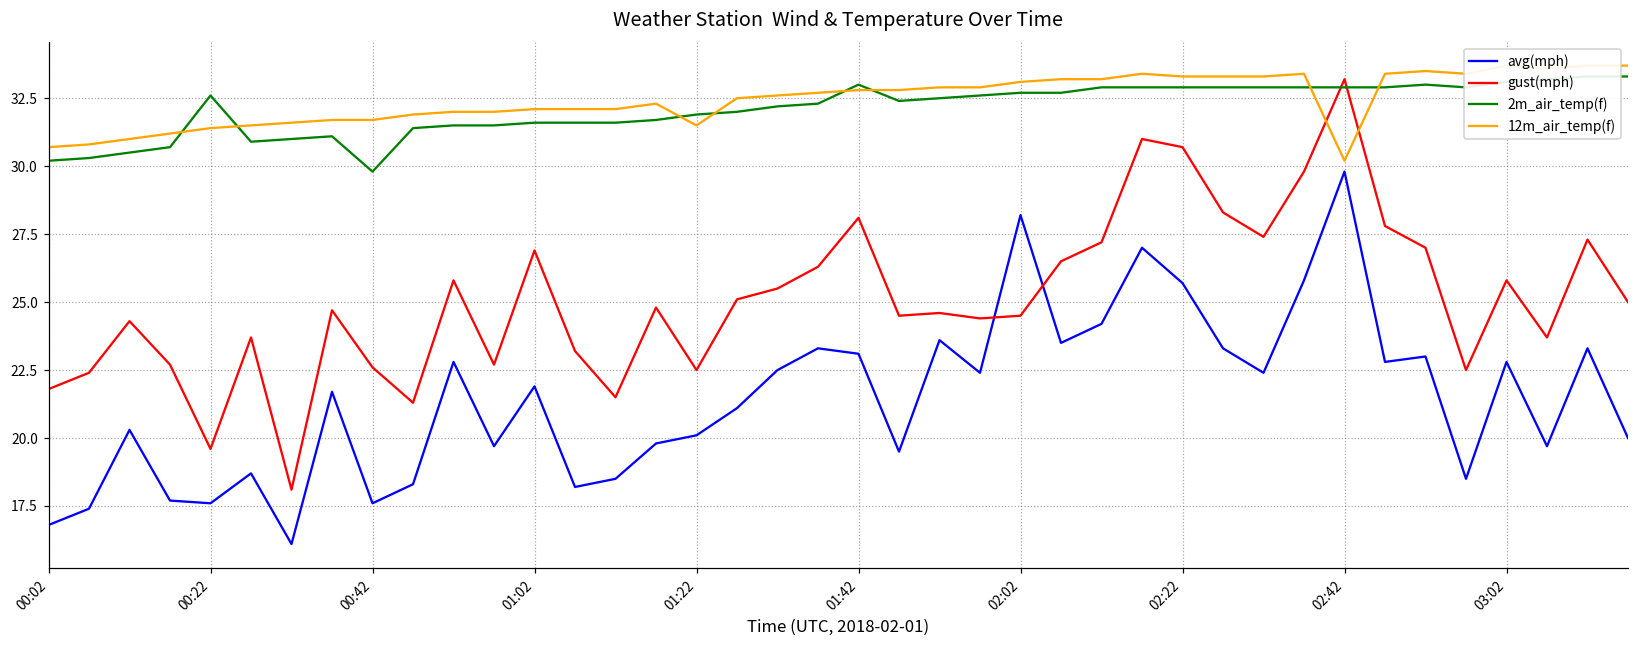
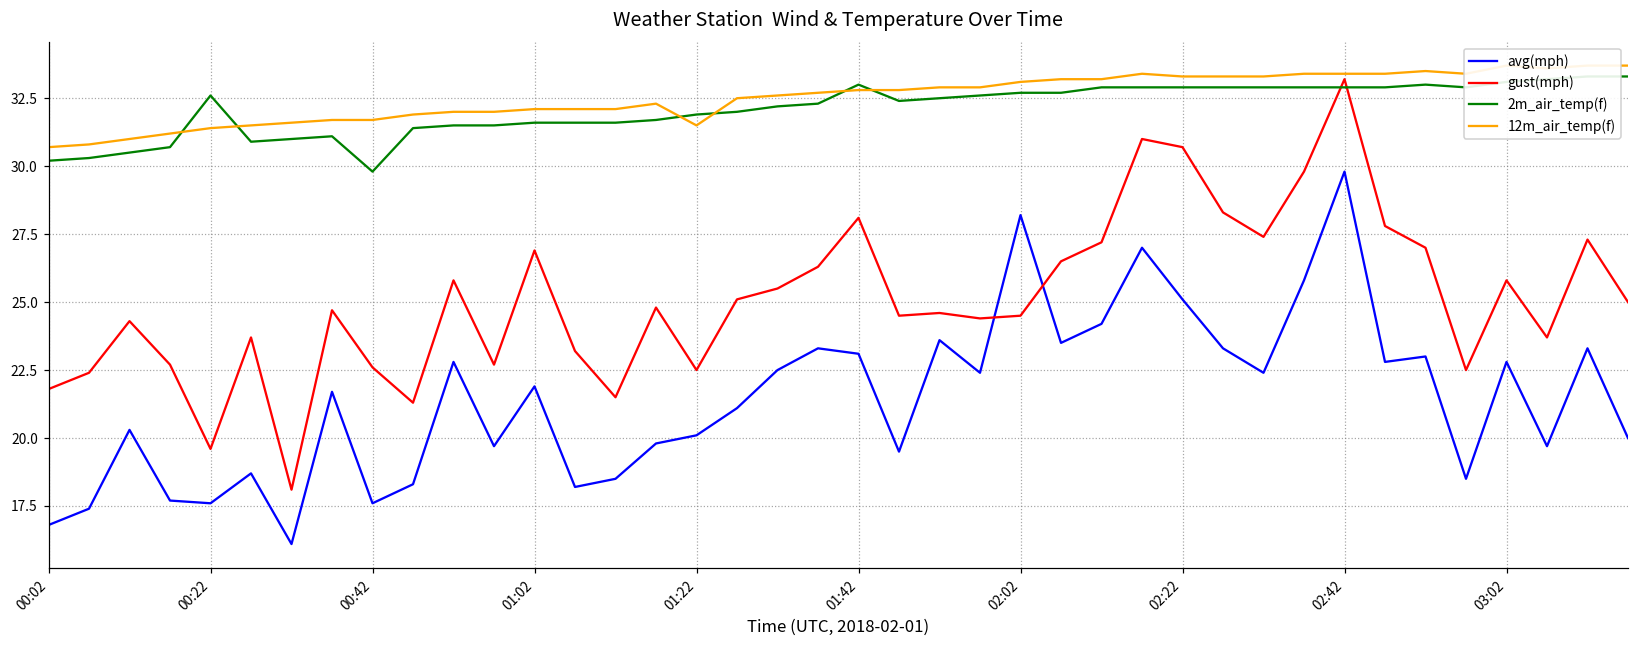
  {
    "avg(mph)": {
      "00:02": 16.8,
      "00:22": 17.6,
      "00:42": 17.6,
      "01:02": 21.9,
      "01:22": 20.1,
      "01:42": 23.1,
      "02:02": 28.2,
-     "02:22": 25.7,
+     "02:22": 25.1,
      "02:42": 29.8,
      "03:02": 22.8
    },
    "gust(mph)": {
      "00:02": 21.8,
      "00:22": 19.6,
      "00:42": 22.6,
      "01:02": 26.9,
      "01:22": 22.5,
      "01:42": 28.1,
      "02:02": 24.5,
      "02:22": 30.7,
      "02:42": 33.2,
      "03:02": 25.8
    },
    "2m_air_temp(f)": {
      "00:02": 30.2,
      "00:22": 32.6,
      "00:42": 29.8,
      "01:02": 31.6,
      "01:22": 31.9,
      "01:42": 33.0,
      "02:02": 32.7,
      "02:22": 32.9,
      "02:42": 32.9
    },
    "12m_air_temp(f)": {
      "00:02": 30.7,
      "00:22": 31.4,
      "00:42": 31.7,
      "01:02": 32.1,
      "01:22": 31.5,
      "01:42": 32.8,
      "02:02": 33.1,
      "02:22": 33.3,
-     "02:42": 30.2
+     "02:42": 33.4
    }
  }
